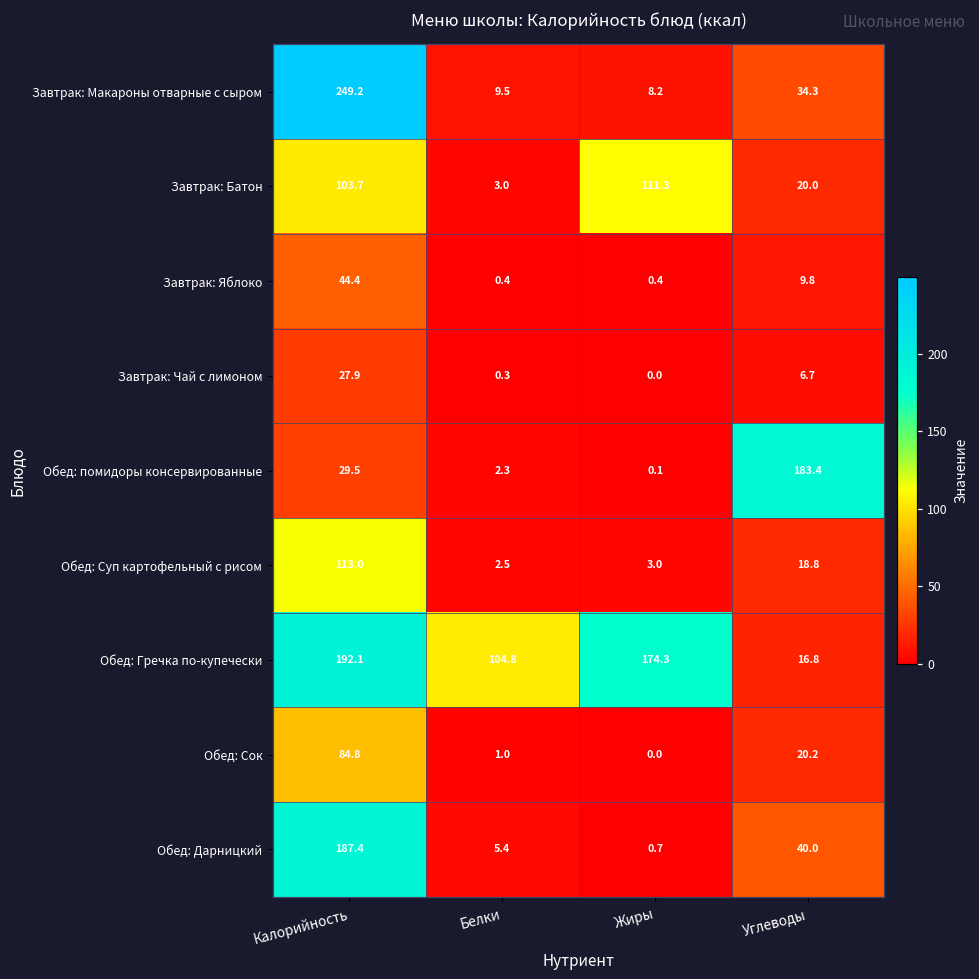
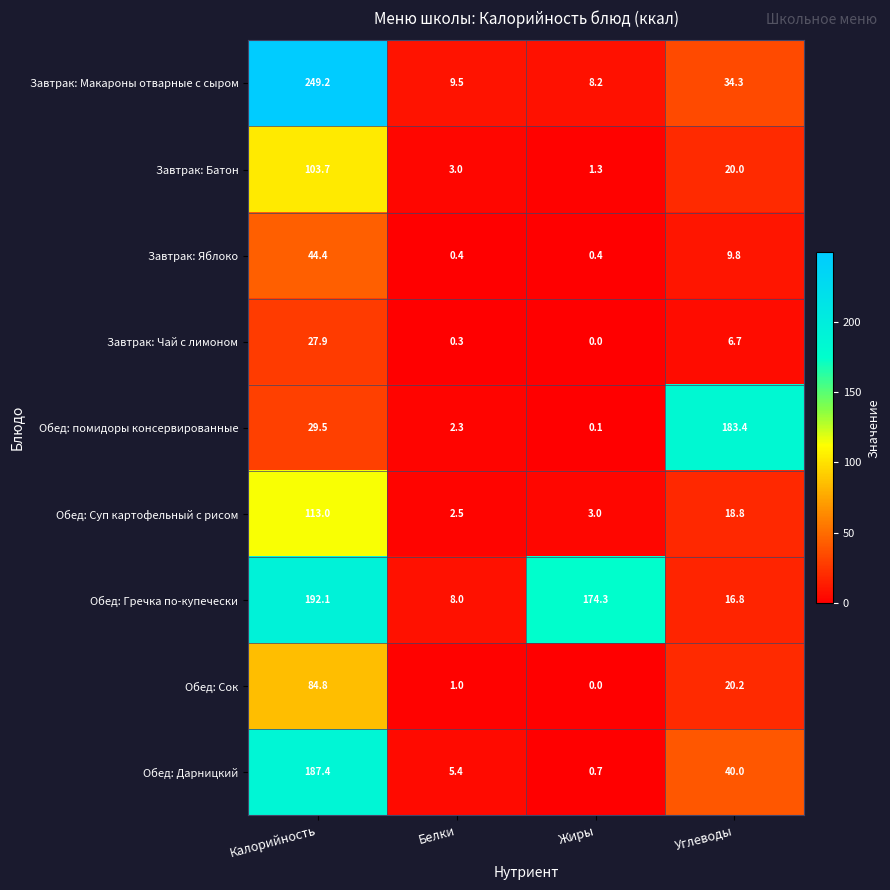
  {
    "Завтрак: Макароны отварные с сыром": {
      "Калорийность": 249.2,
      "Белки": 9.5,
      "Жиры": 8.2,
      "Углеводы": 34.3
    },
    "Завтрак: Батон": {
      "Калорийность": 103.7,
      "Белки": 3.0,
-     "Жиры": 111.3,
+     "Жиры": 1.3,
      "Углеводы": 20.0
    },
    "Завтрак: Яблоко": {
      "Калорийность": 44.4,
      "Белки": 0.4,
      "Жиры": 0.4,
      "Углеводы": 9.8
    },
    "Завтрак: Чай с лимоном": {
      "Калорийность": 27.9,
      "Белки": 0.3,
      "Жиры": 0.0,
      "Углеводы": 6.7
    },
    "Обед: помидоры консервированные": {
      "Калорийность": 29.5,
      "Белки": 2.3,
      "Жиры": 0.1,
      "Углеводы": 183.4
    },
    "Обед: Суп картофельный с рисом": {
      "Калорийность": 113.0,
      "Белки": 2.5,
      "Жиры": 3.0,
      "Углеводы": 18.8
    },
    "Обед: Гречка по-купечески": {
      "Калорийность": 192.1,
-     "Белки": 104.8,
+     "Белки": 8.0,
      "Жиры": 174.3,
      "Углеводы": 16.8
    },
    "Обед: Сок": {
      "Калорийность": 84.8,
      "Белки": 1.0,
      "Жиры": 0.0,
      "Углеводы": 20.2
    },
    "Обед: Дарницкий": {
      "Калорийность": 187.4,
      "Белки": 5.4,
      "Жиры": 0.7,
      "Углеводы": 40.0
    }
  }
